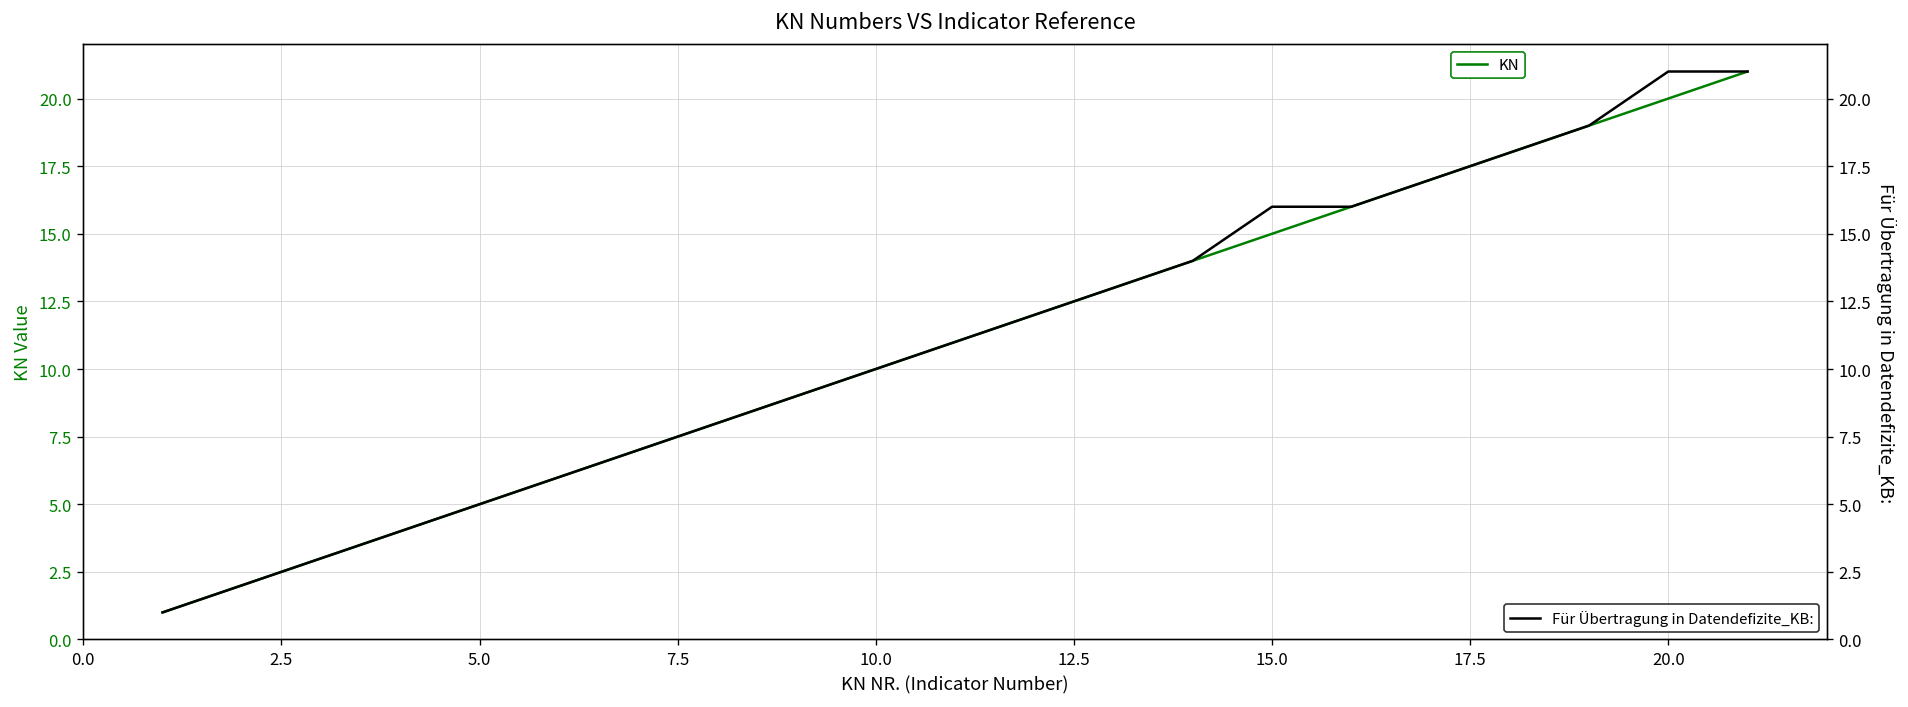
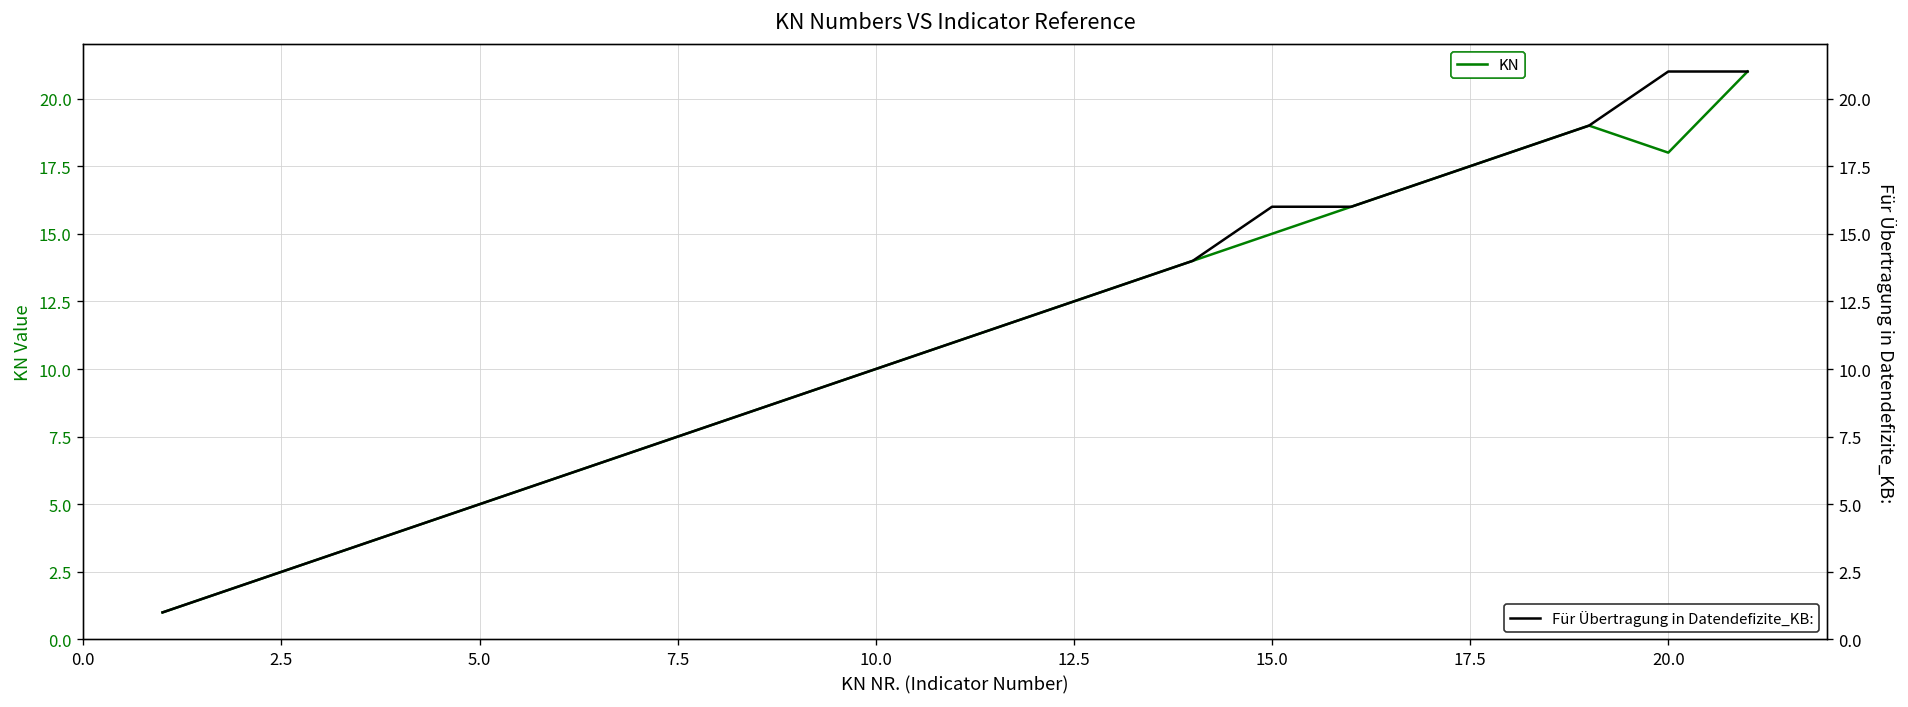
  {
    "KN": {
      "5.0": 5,
      "15.0": 15,
-     "20.0": 20
+     "20.0": 18
    },
    "Für Übertragung in Datendefizite_KB:": {
      "5.0": 5.0,
      "15.0": 16.0,
      "20.0": 21.0
    }
  }
